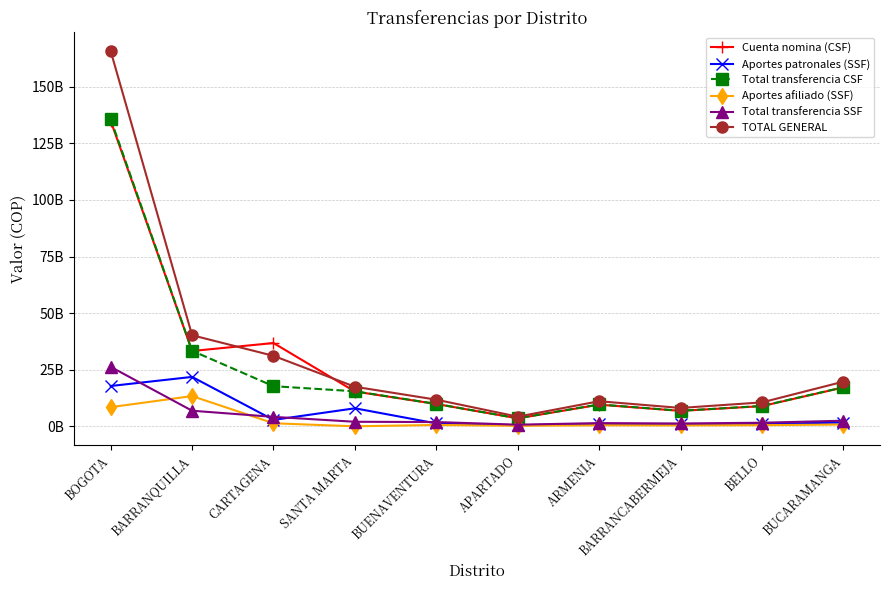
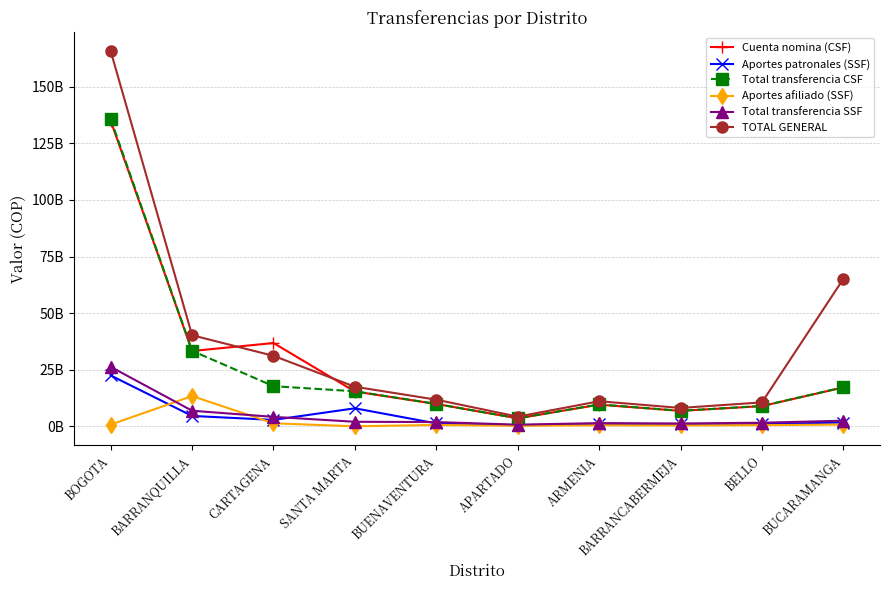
  {
    "Cuenta nomina (CSF)": {
      "CARTAGENA": 37000000000
    },
    "Aportes patronales (SSF)": {
-     "BOGOTA": 18000000000,
-     "BARRANQUILLA": 22000000000,
+     "BOGOTA": 22000000000,
+     "BARRANQUILLA": 5000000000,
      "CARTAGENA": 3000000000,
      "SANTA MARTA": 8000000000
    },
    "Total transferencia CSF": {
      "CARTAGENA": 18000000000
    },
    "Aportes afiliado (SSF)": {
-     "BOGOTA": 8000000000,
+     "BOGOTA": 1000000000,
      "BARRANQUILLA": 13000000000,
      "CARTAGENA": 1000000000,
      "SANTA MARTA": 0
    },
    "Total transferencia SSF": {
      "BOGOTA": 26000000000,
      "BARRANQUILLA": 7000000000,
      "CARTAGENA": 4000000000,
      "SANTA MARTA": 2000000000
    },
    "TOTAL GENERAL": {
      "BOGOTA": 166000000000,
      "BARRANQUILLA": 40000000000,
      "CARTAGENA": 31000000000,
      "SANTA MARTA": 17000000000,
      "BUENAVENTURA": 12000000000,
      "ARMENIA": 11000000000,
      "BARRANCABERMEJA": 8000000000,
      "BELLO": 11000000000,
-     "BUCARAMANGA": 20000000000
+     "BUCARAMANGA": 65000000000
    }
  }
